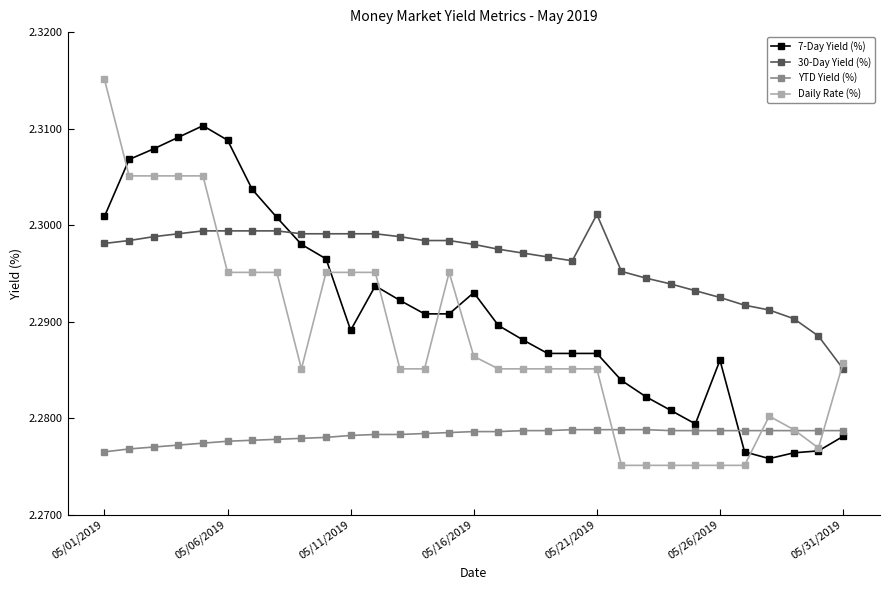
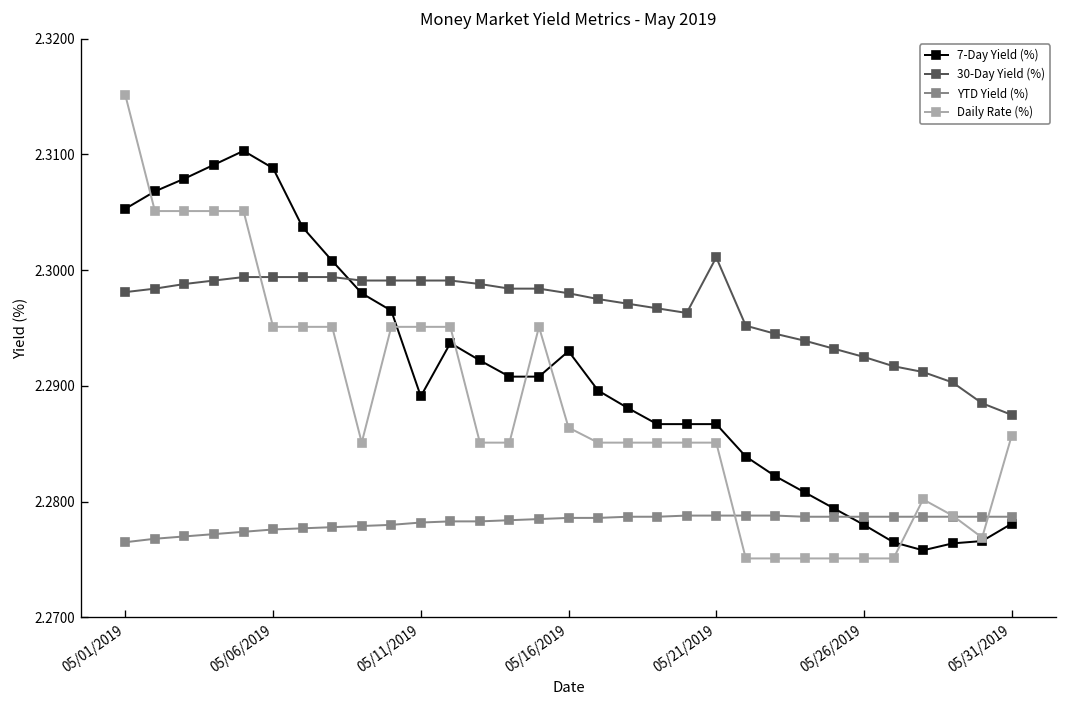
  {
    "7-Day Yield (%)": {
-     "05/01/2019": 2.301,
+     "05/01/2019": 2.305,
      "05/06/2019": 2.309,
      "05/11/2019": 2.289,
      "05/16/2019": 2.293,
      "05/21/2019": 2.287,
-     "05/26/2019": 2.286,
+     "05/26/2019": 2.278,
      "05/31/2019": 2.278
    },
    "30-Day Yield (%)": {
      "05/01/2019": 2.298,
      "05/06/2019": 2.299,
      "05/11/2019": 2.299,
      "05/16/2019": 2.298,
      "05/21/2019": 2.301,
      "05/26/2019": 2.293,
-     "05/31/2019": 2.285
+     "05/31/2019": 2.288
    }
  }
